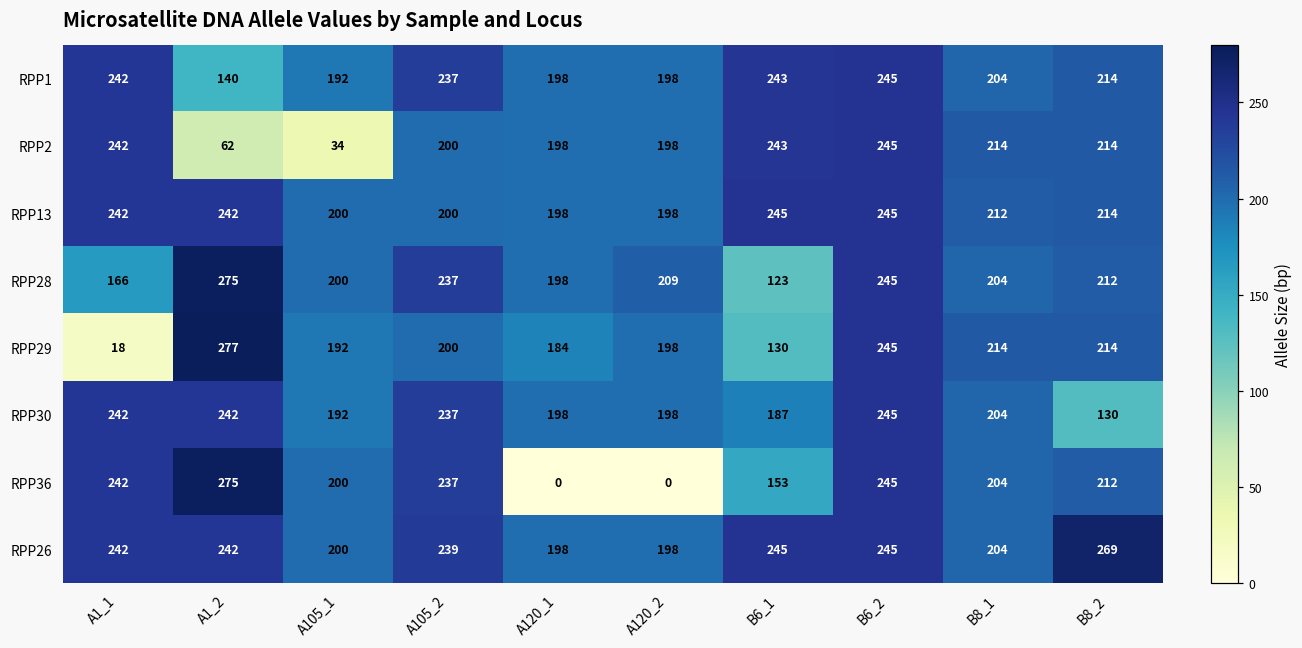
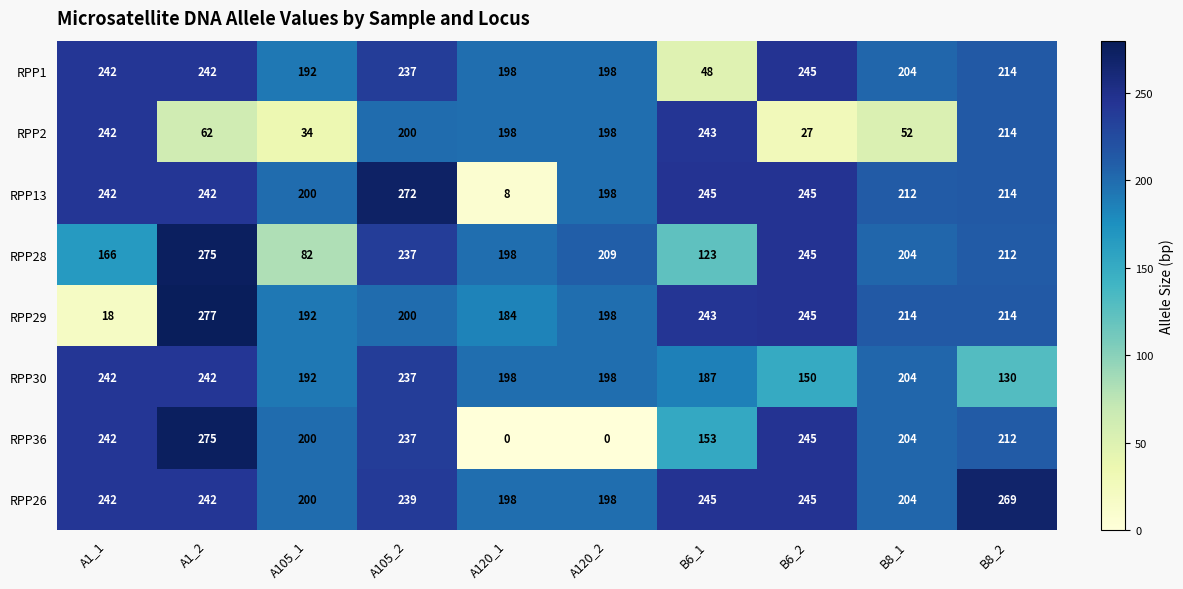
  {
    "RPP1": {
      "A1_1": 242,
-     "A1_2": 140,
+     "A1_2": 242,
      "A105_1": 192,
      "A105_2": 237,
      "A120_1": 198,
      "A120_2": 198,
-     "B6_1": 243,
+     "B6_1": 48,
      "B6_2": 245,
      "B8_1": 204,
      "B8_2": 214
    },
    "RPP2": {
      "A1_1": 242,
      "A1_2": 62,
      "A105_1": 34,
      "A105_2": 200,
      "A120_1": 198,
      "A120_2": 198,
      "B6_1": 243,
-     "B6_2": 245,
-     "B8_1": 214,
+     "B6_2": 27,
+     "B8_1": 52,
      "B8_2": 214
    },
    "RPP13": {
      "A1_1": 242,
      "A1_2": 242,
      "A105_1": 200,
-     "A105_2": 200,
-     "A120_1": 198,
+     "A105_2": 272,
+     "A120_1": 8,
      "A120_2": 198,
      "B6_1": 245,
      "B6_2": 245,
      "B8_1": 212,
      "B8_2": 214
    },
    "RPP28": {
      "A1_1": 166,
      "A1_2": 275,
-     "A105_1": 200,
+     "A105_1": 82,
      "A105_2": 237,
      "A120_1": 198,
      "A120_2": 209,
      "B6_1": 123,
      "B6_2": 245,
      "B8_1": 204,
      "B8_2": 212
    },
    "RPP29": {
      "A1_1": 18,
      "A1_2": 277,
      "A105_1": 192,
      "A105_2": 200,
      "A120_1": 184,
      "A120_2": 198,
-     "B6_1": 130,
+     "B6_1": 243,
      "B6_2": 245,
      "B8_1": 214,
      "B8_2": 214
    },
    "RPP30": {
      "A1_1": 242,
      "A1_2": 242,
      "A105_1": 192,
      "A105_2": 237,
      "A120_1": 198,
      "A120_2": 198,
      "B6_1": 187,
-     "B6_2": 245,
+     "B6_2": 150,
      "B8_1": 204,
      "B8_2": 130
    },
    "RPP36": {
      "A1_1": 242,
      "A1_2": 275,
      "A105_1": 200,
      "A105_2": 237,
      "A120_1": 0,
      "A120_2": 0,
      "B6_1": 153,
      "B6_2": 245,
      "B8_1": 204,
      "B8_2": 212
    },
    "RPP26": {
      "A1_1": 242,
      "A1_2": 242,
      "A105_1": 200,
      "A105_2": 239,
      "A120_1": 198,
      "A120_2": 198,
      "B6_1": 245,
      "B6_2": 245,
      "B8_1": 204,
      "B8_2": 269
    }
  }
